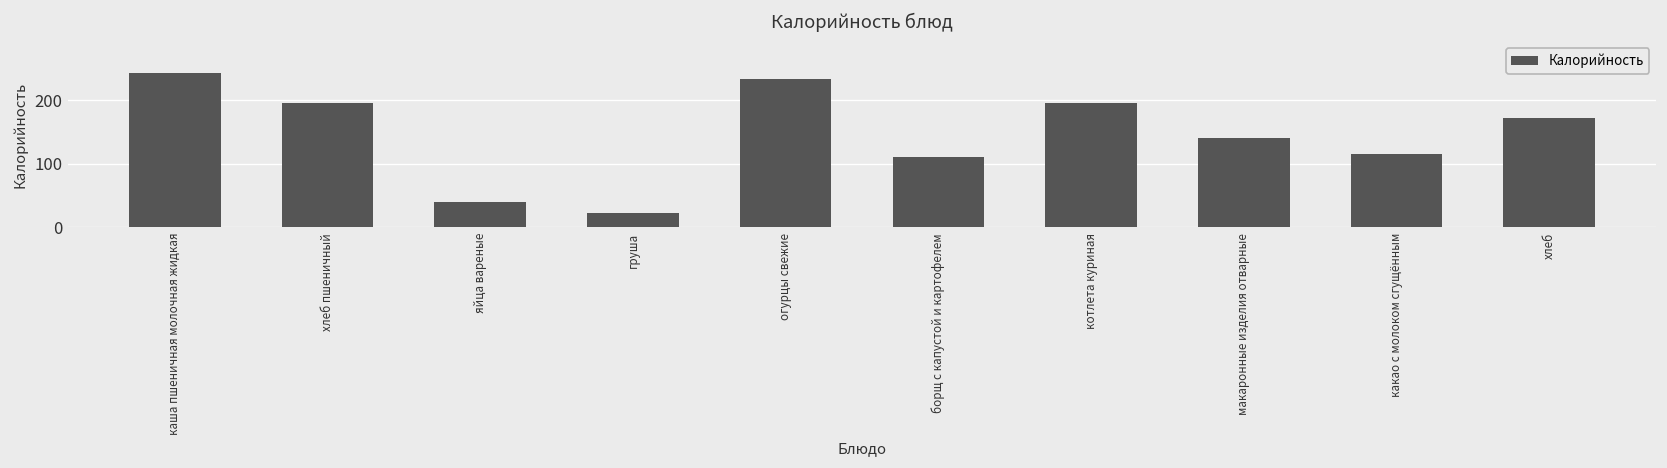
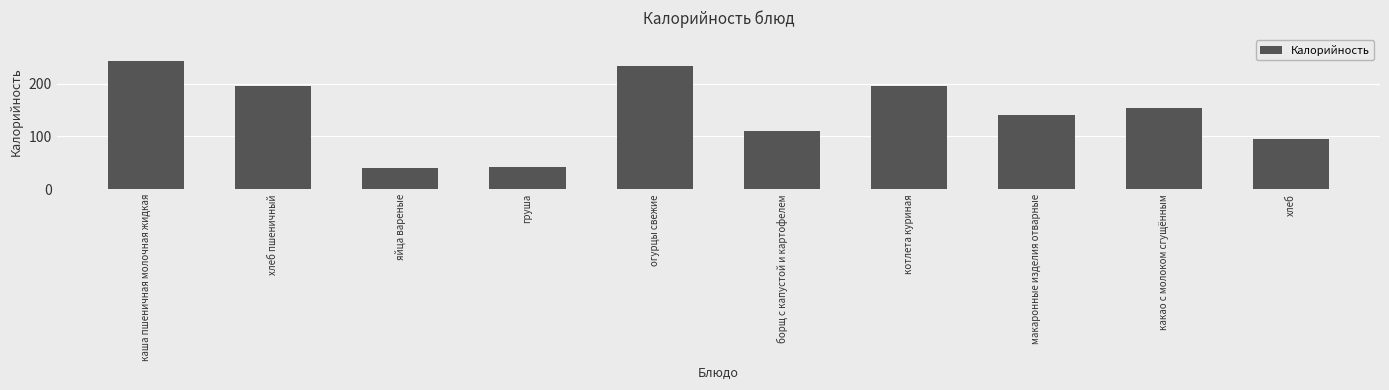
  {
    "каша пшеничная молочная жидкая": 240,
    "хлеб пшеничный": 200,
    "яйца вареные": 40,
-   "груша": 20,
+   "груша": 40,
    "огурцы свежие": 230,
    "борщ с капустой и картофелем": 110,
    "котлета куриная": 200,
    "макаронные изделия отварные": 140,
-   "какао с молоком сгущённым": 120,
-   "хлеб": 170
+   "какао с молоком сгущённым": 150,
+   "хлеб": 100
  }
